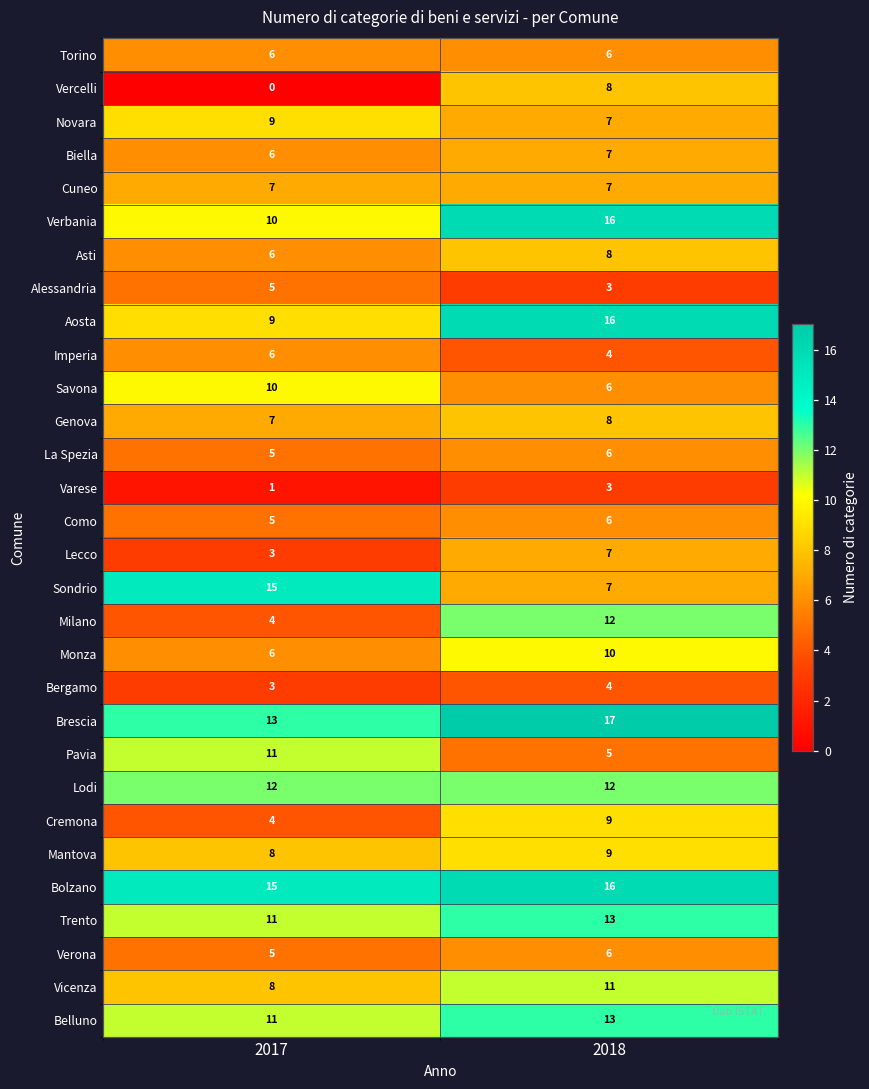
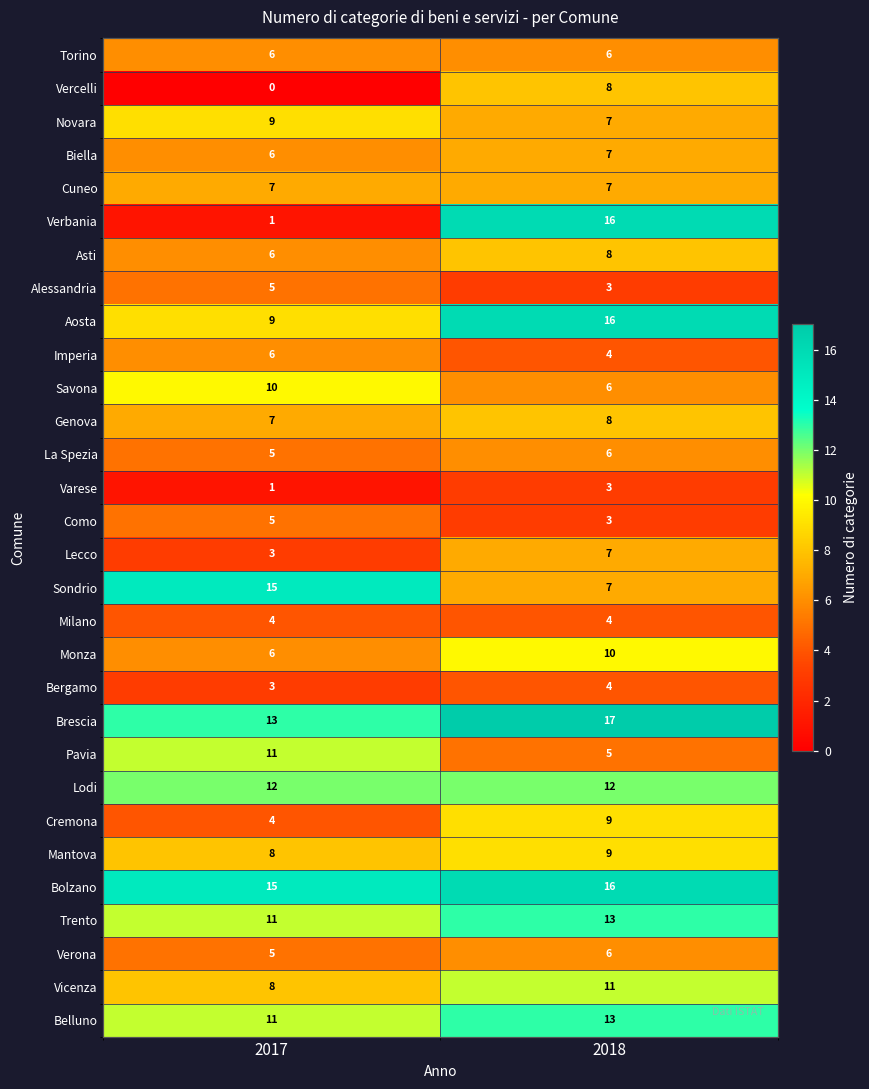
  {
    "Torino": {
      "2017": 6,
      "2018": 6
    },
    "Vercelli": {
      "2017": 0,
      "2018": 8
    },
    "Novara": {
      "2017": 9,
      "2018": 7
    },
    "Biella": {
      "2017": 6,
      "2018": 7
    },
    "Cuneo": {
      "2017": 7,
      "2018": 7
    },
    "Verbania": {
-     "2017": 10,
+     "2017": 1,
      "2018": 16
    },
    "Asti": {
      "2017": 6,
      "2018": 8
    },
    "Alessandria": {
      "2017": 5,
      "2018": 3
    },
    "Aosta": {
      "2017": 9,
      "2018": 16
    },
    "Imperia": {
      "2017": 6,
      "2018": 4
    },
    "Savona": {
      "2017": 10,
      "2018": 6
    },
    "Genova": {
      "2017": 7,
      "2018": 8
    },
    "La Spezia": {
      "2017": 5,
      "2018": 6
    },
    "Varese": {
      "2017": 1,
      "2018": 3
    },
    "Como": {
      "2017": 5,
-     "2018": 6
+     "2018": 3
    },
    "Lecco": {
      "2017": 3,
      "2018": 7
    },
    "Sondrio": {
      "2017": 15,
      "2018": 7
    },
    "Milano": {
      "2017": 4,
-     "2018": 12
+     "2018": 4
    },
    "Monza": {
      "2017": 6,
      "2018": 10
    },
    "Bergamo": {
      "2017": 3,
      "2018": 4
    },
    "Brescia": {
      "2017": 13,
      "2018": 17
    },
    "Pavia": {
      "2017": 11,
      "2018": 5
    },
    "Lodi": {
      "2017": 12,
      "2018": 12
    },
    "Cremona": {
      "2017": 4,
      "2018": 9
    },
    "Mantova": {
      "2017": 8,
      "2018": 9
    },
    "Bolzano": {
      "2017": 15,
      "2018": 16
    },
    "Trento": {
      "2017": 11,
      "2018": 13
    },
    "Verona": {
      "2017": 5,
      "2018": 6
    },
    "Vicenza": {
      "2017": 8,
      "2018": 11
    },
    "Belluno": {
      "2017": 11
    }
  }
